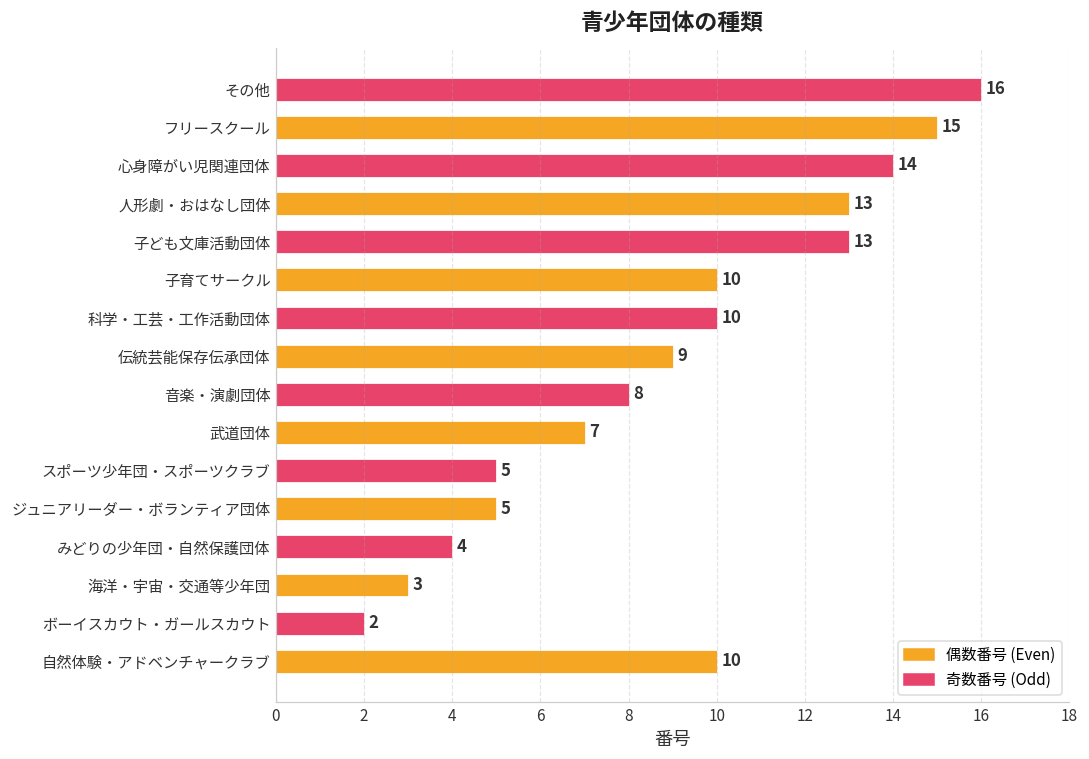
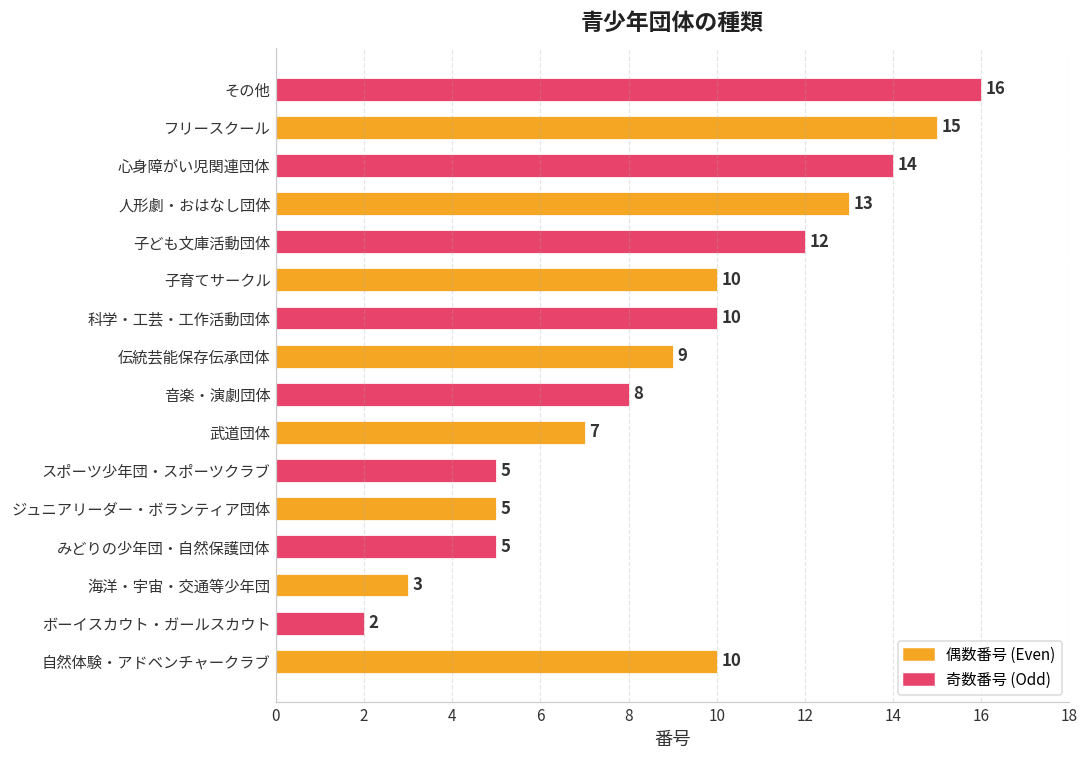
  {
    "その他": 16,
    "フリースクール": 15,
    "心身障がい児関連団体": 14,
    "人形劇・おはなし団体": 13,
-   "子ども文庫活動団体": 13,
+   "子ども文庫活動団体": 12,
    "子育てサークル": 10,
    "科学・工芸・工作活動団体": 10,
    "伝統芸能保存伝承団体": 9,
    "音楽・演劇団体": 8,
    "武道団体": 7,
    "スポーツ少年団・スポーツクラブ": 5,
    "ジュニアリーダー・ボランティア団体": 5,
-   "みどりの少年団・自然保護団体": 4,
+   "みどりの少年団・自然保護団体": 5,
    "海洋・宇宙・交通等少年団": 3,
    "ボーイスカウト・ガールスカウト": 2,
    "自然体験・アドベンチャークラブ": 10
  }
